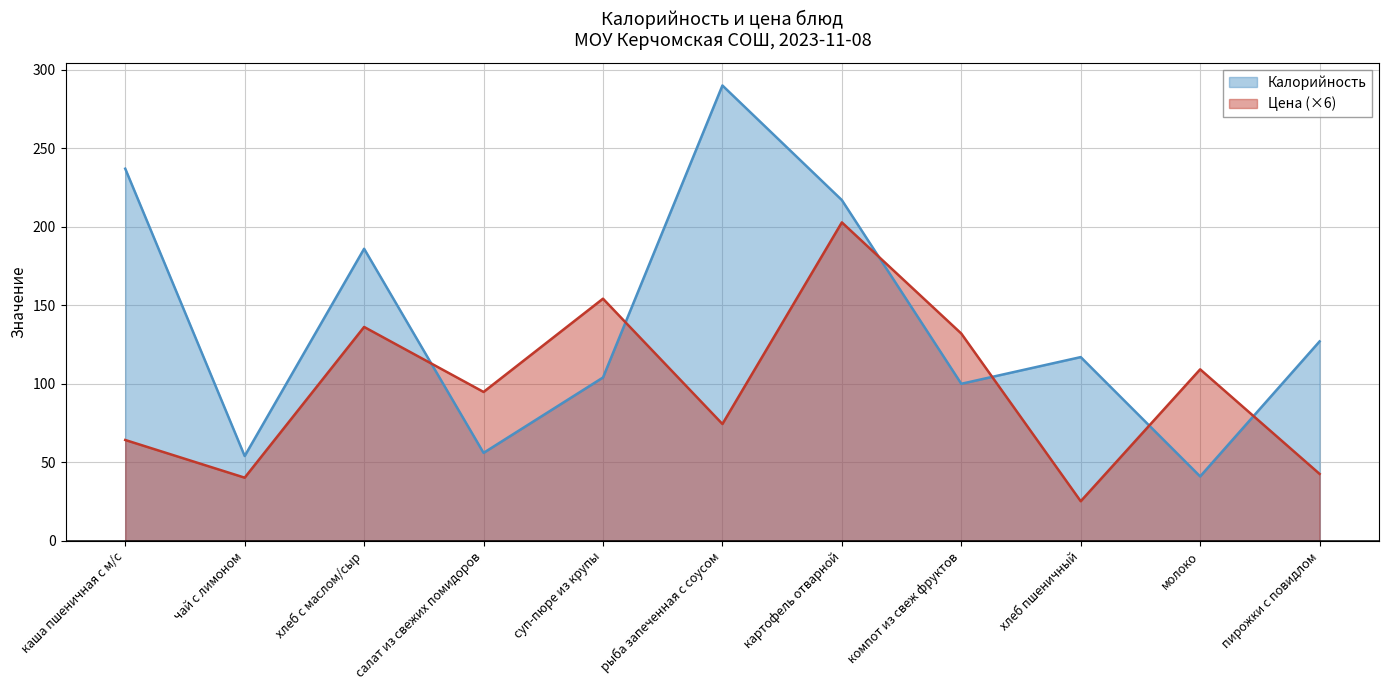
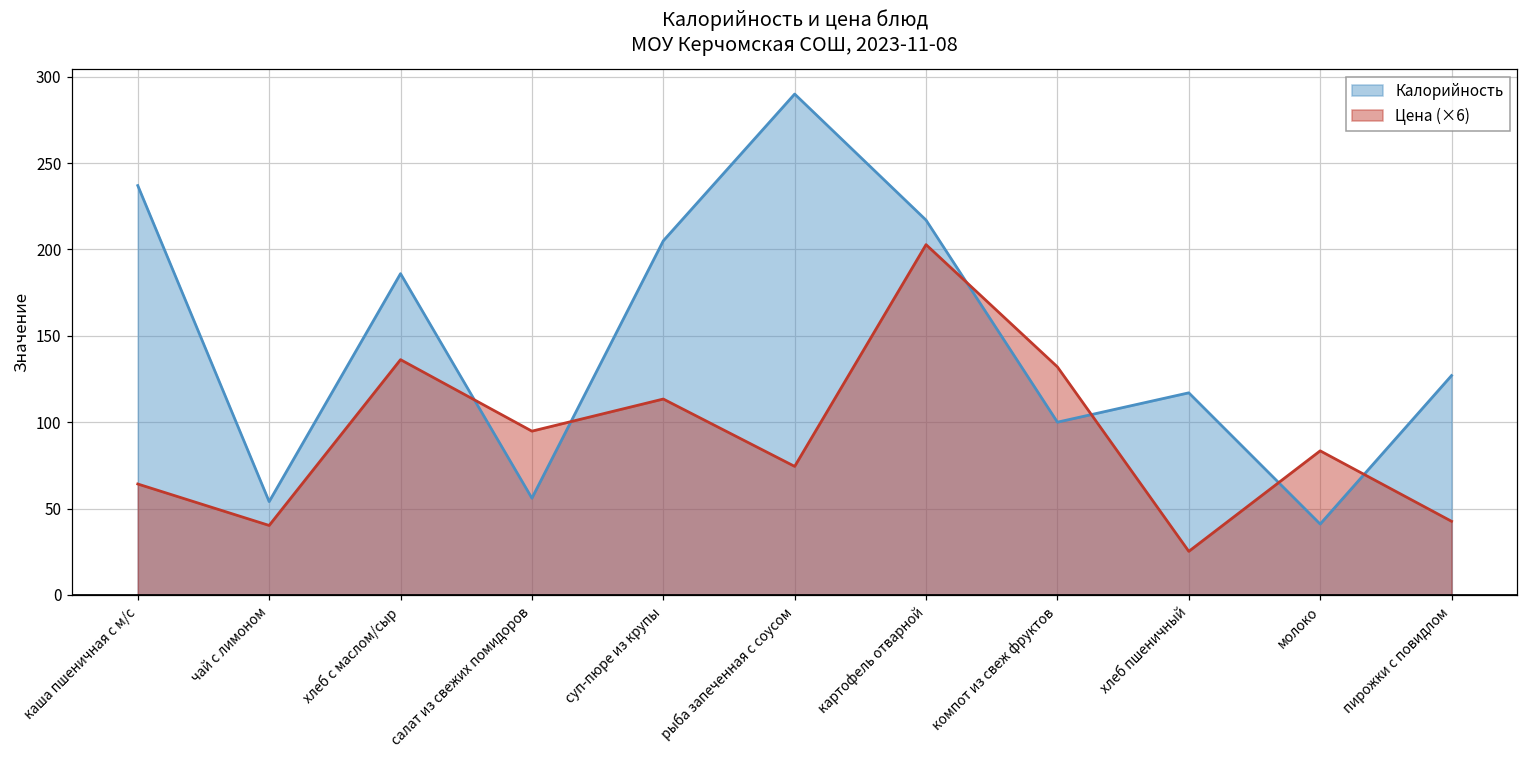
  {
    "Калорийность": {
      "каша пшеничная с м/с": 237,
      "чай с лимоном": 54,
      "хлеб с маслом/сыр": 186,
      "салат из свежих помидоров": 56,
-     "суп-пюре из крупы": 104,
+     "суп-пюре из крупы": 205,
      "рыба запеченная с соусом": 290,
      "картофель отварной": 217,
      "компот из свеж фруктов": 100,
      "хлеб пшеничный": 117,
      "молоко": 41,
      "пирожки с повидлом": 127
    },
    "Цена (×6)": {
      "каша пшеничная с м/с": 64,
      "чай с лимоном": 40,
      "хлеб с маслом/сыр": 136,
      "салат из свежих помидоров": 95,
-     "суп-пюре из крупы": 154,
+     "суп-пюре из крупы": 113,
      "рыба запеченная с соусом": 74,
      "картофель отварной": 203,
      "компот из свеж фруктов": 132,
      "хлеб пшеничный": 25,
-     "молоко": 109,
+     "молоко": 83,
      "пирожки с повидлом": 43
    }
  }
